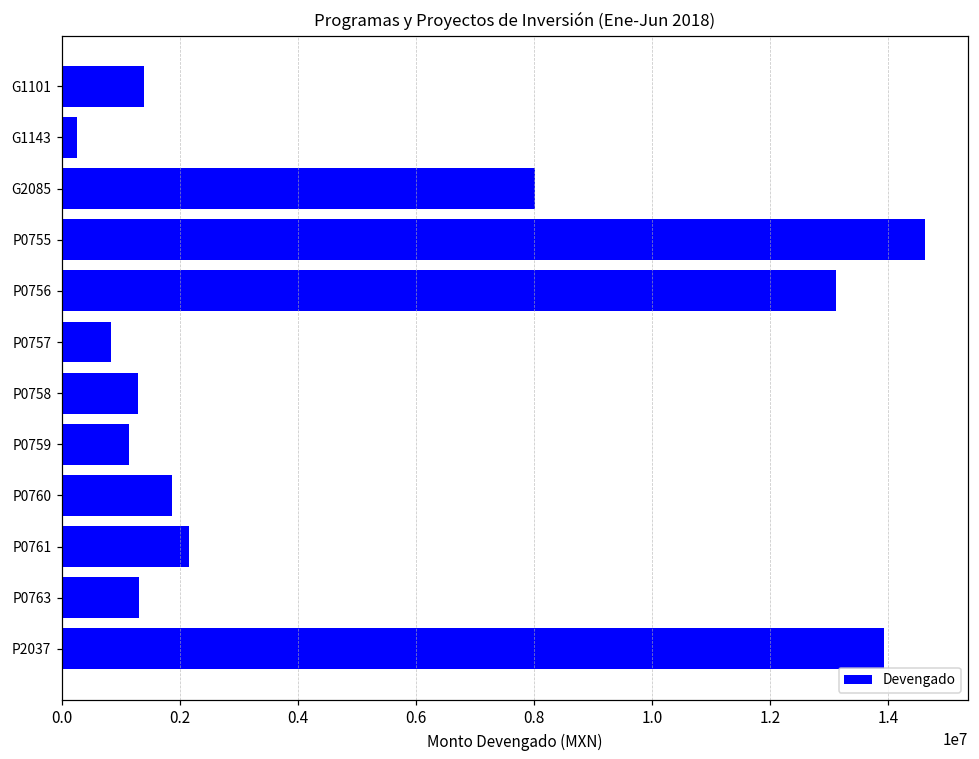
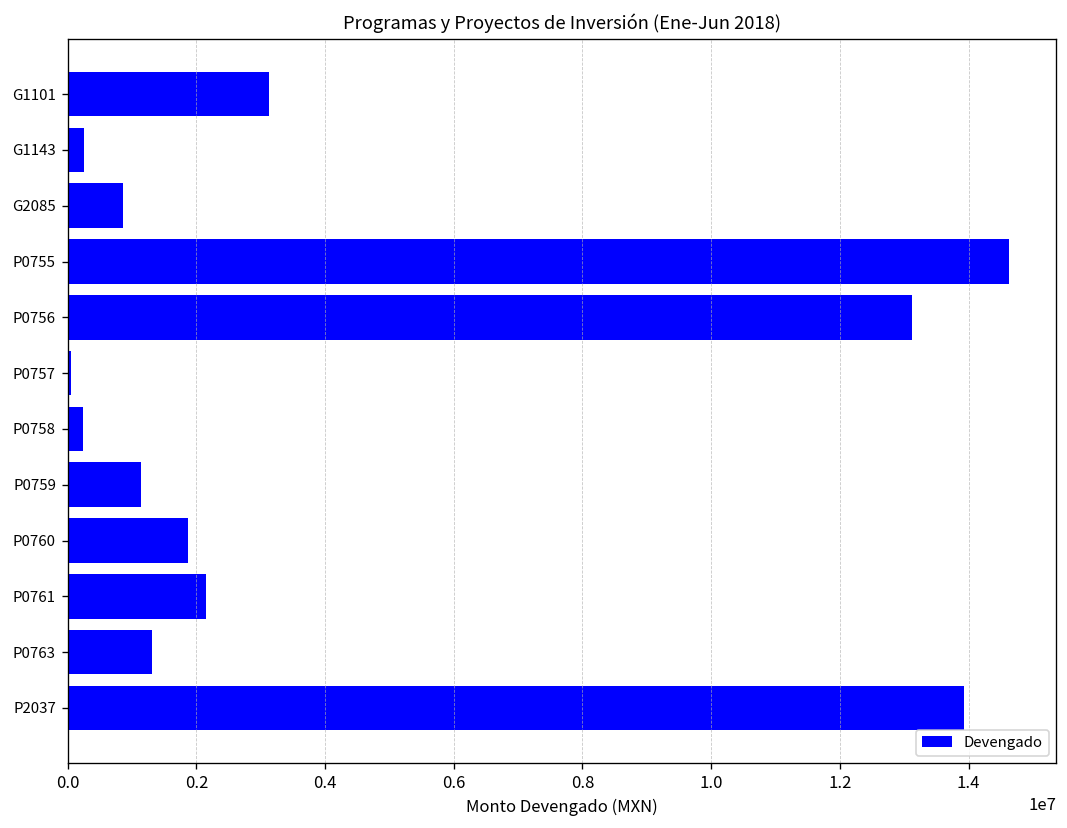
  {
-   "G1101": 1400000,
+   "G1101": 3100000,
    "G1143": 200000,
-   "G2085": 8000000,
+   "G2085": 900000,
    "P0755": 14600000,
    "P0756": 13100000,
-   "P0757": 800000,
-   "P0758": 1300000,
+   "P0757": 0,
+   "P0758": 200000,
    "P0759": 1100000,
    "P0760": 1900000,
    "P0761": 2200000,
    "P0763": 1300000,
    "P2037": 13900000
  }
